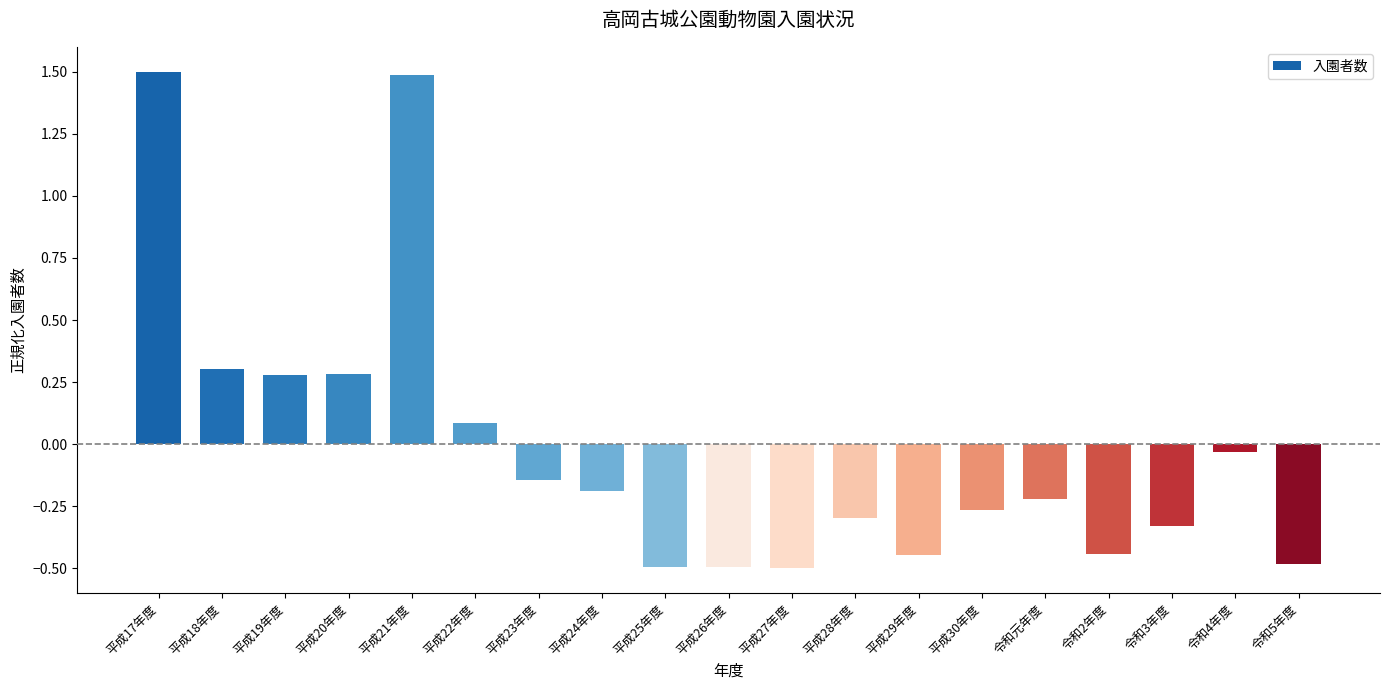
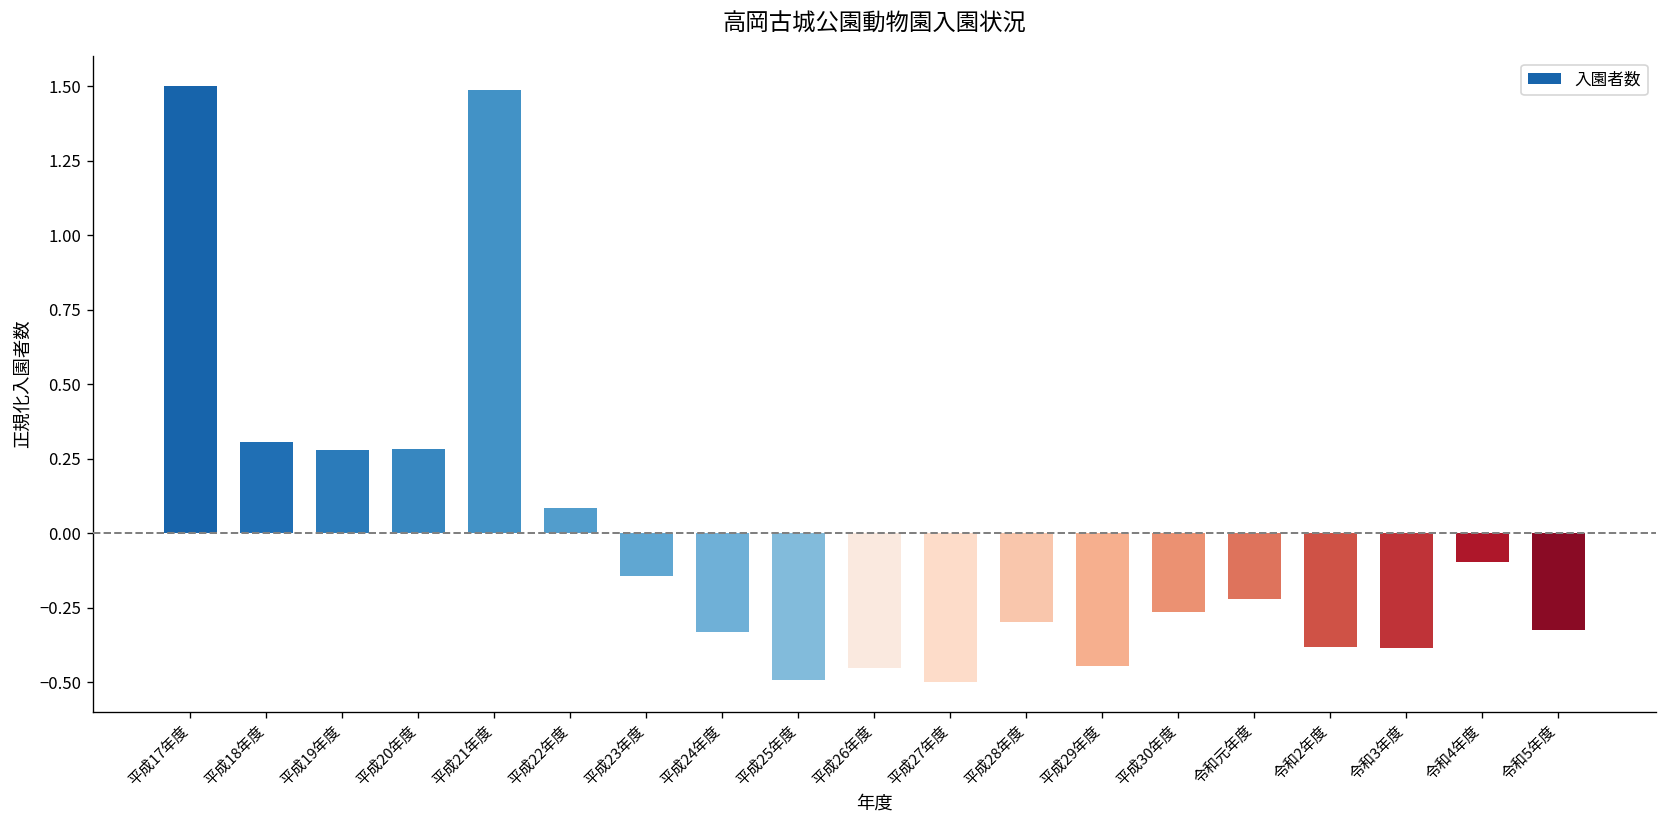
  {
    "平成17年度": 1.50,
    "平成18年度": 0.30,
    "平成19年度": 0.28,
    "平成20年度": 0.28,
    "平成21年度": 1.49,
    "平成22年度": 0.08,
    "平成23年度": -0.14,
-   "平成24年度": -0.19,
+   "平成24年度": -0.33,
    "平成25年度": -0.49,
-   "平成26年度": -0.49,
+   "平成26年度": -0.45,
    "平成27年度": -0.50,
    "平成28年度": -0.30,
    "平成29年度": -0.45,
    "平成30年度": -0.26,
    "令和元年度": -0.22,
-   "令和2年度": -0.44,
-   "令和3年度": -0.33,
-   "令和4年度": -0.03,
-   "令和5年度": -0.48
+   "令和2年度": -0.38,
+   "令和3年度": -0.39,
+   "令和4年度": -0.10,
+   "令和5年度": -0.32
  }
